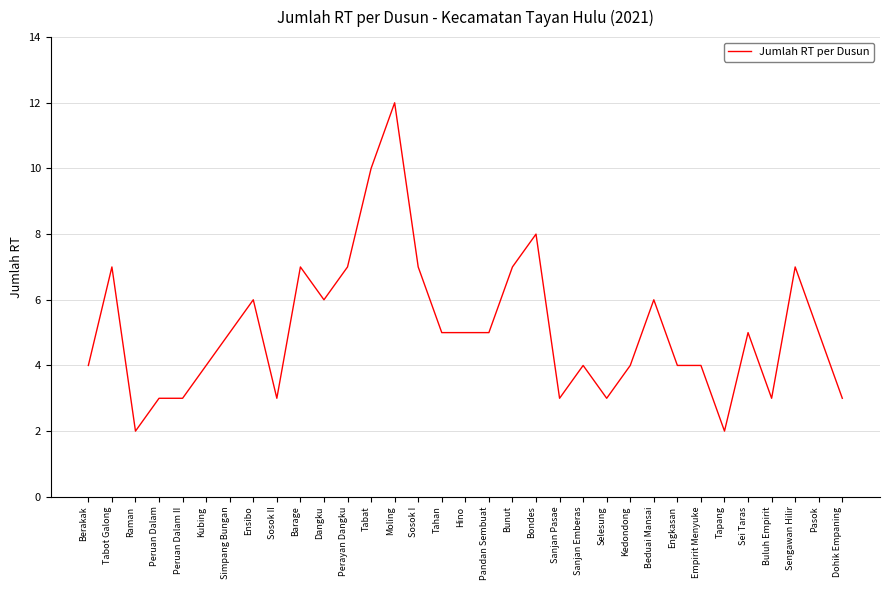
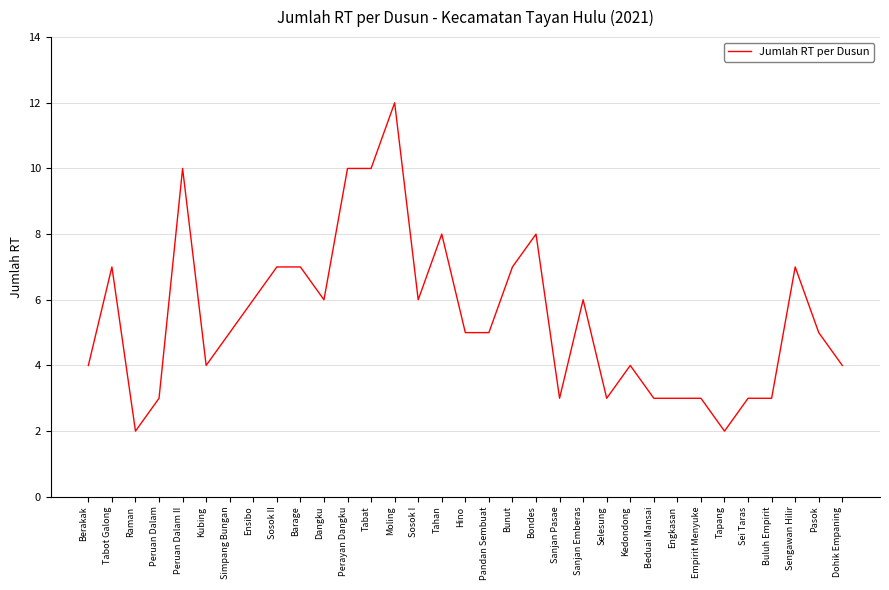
  {
    "Berakak": 4,
    "Tabot Galong": 7,
    "Raman": 2,
    "Peruan Dalam": 3,
-   "Peruan Dalam II": 3,
+   "Peruan Dalam II": 10,
    "Kubing": 4,
    "Simpang Bungan": 5,
    "Ensibo": 6,
-   "Sosok II": 3,
+   "Sosok II": 7,
    "Barage": 7,
    "Dangku": 6,
-   "Perayan Dangku": 7,
+   "Perayan Dangku": 10,
    "Tabat": 10,
    "Moling": 12,
-   "Sosok I": 7,
-   "Tahan": 5,
+   "Sosok I": 6,
+   "Tahan": 8,
    "Hino": 5,
    "Pandan Sembuat": 5,
    "Bunut": 7,
    "Bondes": 8,
    "Sanjan Pasae": 3,
-   "Sanjan Emberas": 4,
+   "Sanjan Emberas": 6,
    "Selesung": 3,
    "Kedondong": 4,
-   "Beduai Mansai": 6,
-   "Engkasan": 4,
-   "Empirit Menyuke": 4,
+   "Beduai Mansai": 3,
+   "Engkasan": 3,
+   "Empirit Menyuke": 3,
    "Tapang": 2,
-   "Sei Taras": 5,
+   "Sei Taras": 3,
    "Buluh Empirit": 3,
    "Sengawan Hilir": 7,
    "Pasok": 5,
-   "Dohik Empaning": 3
+   "Dohik Empaning": 4
  }
